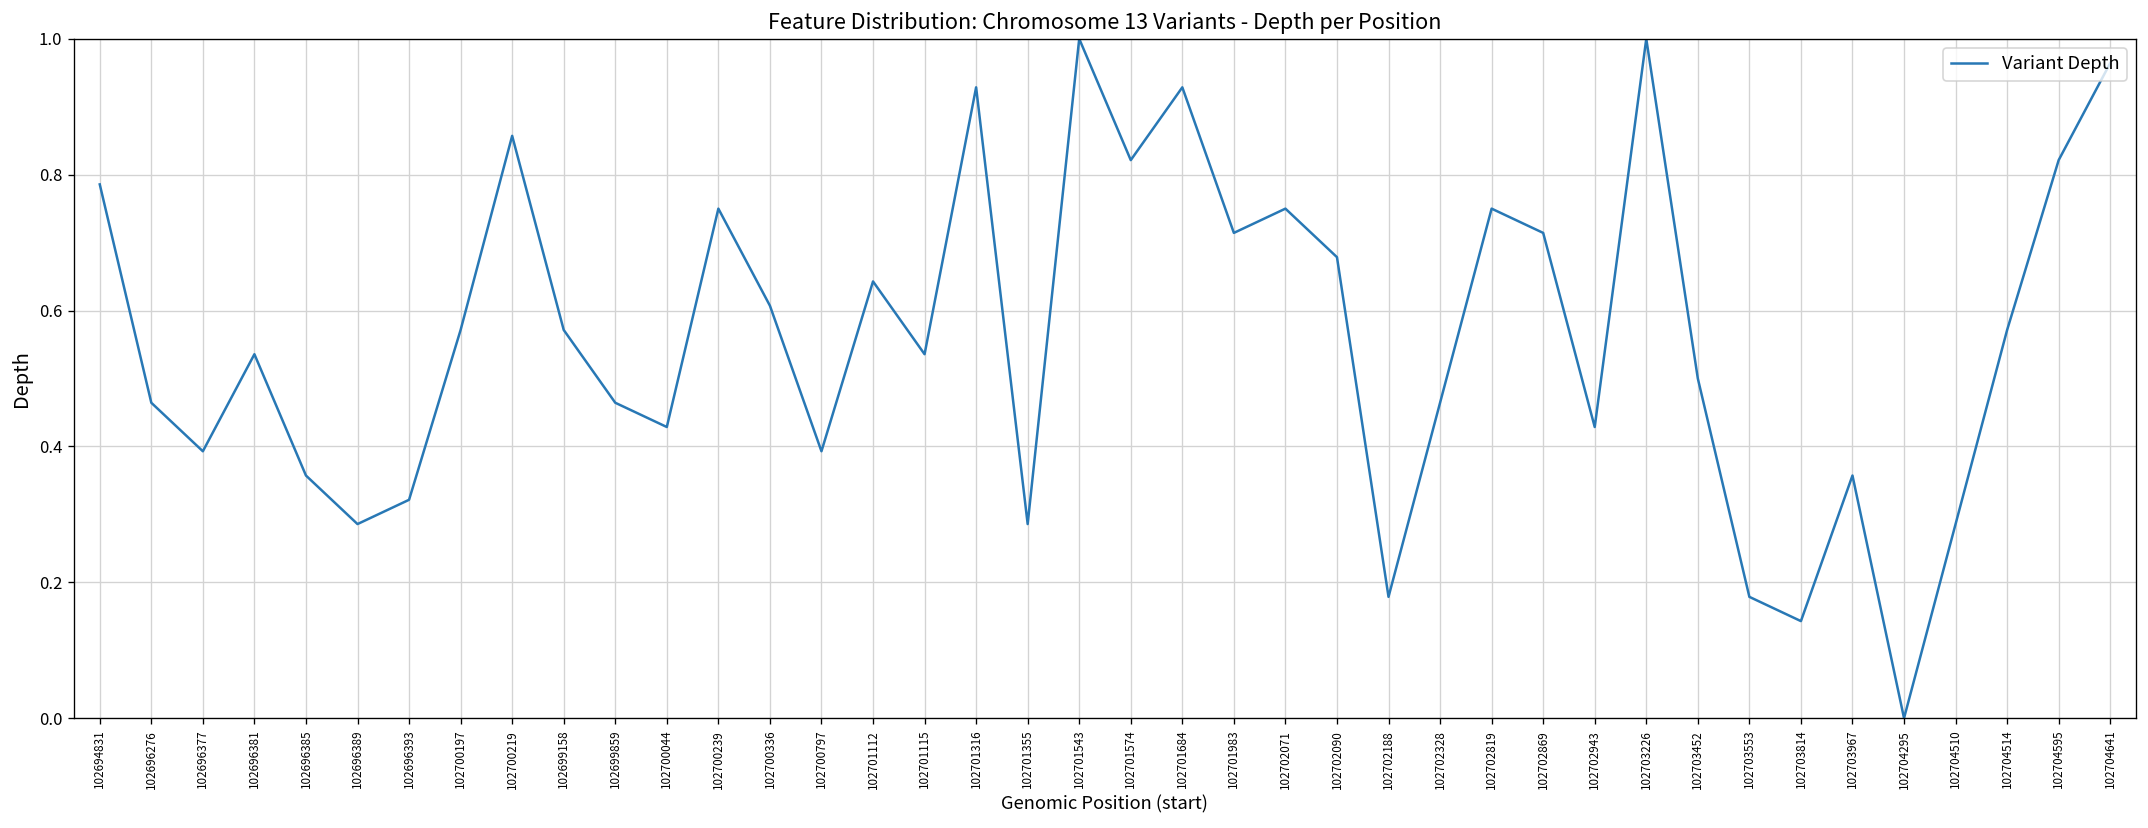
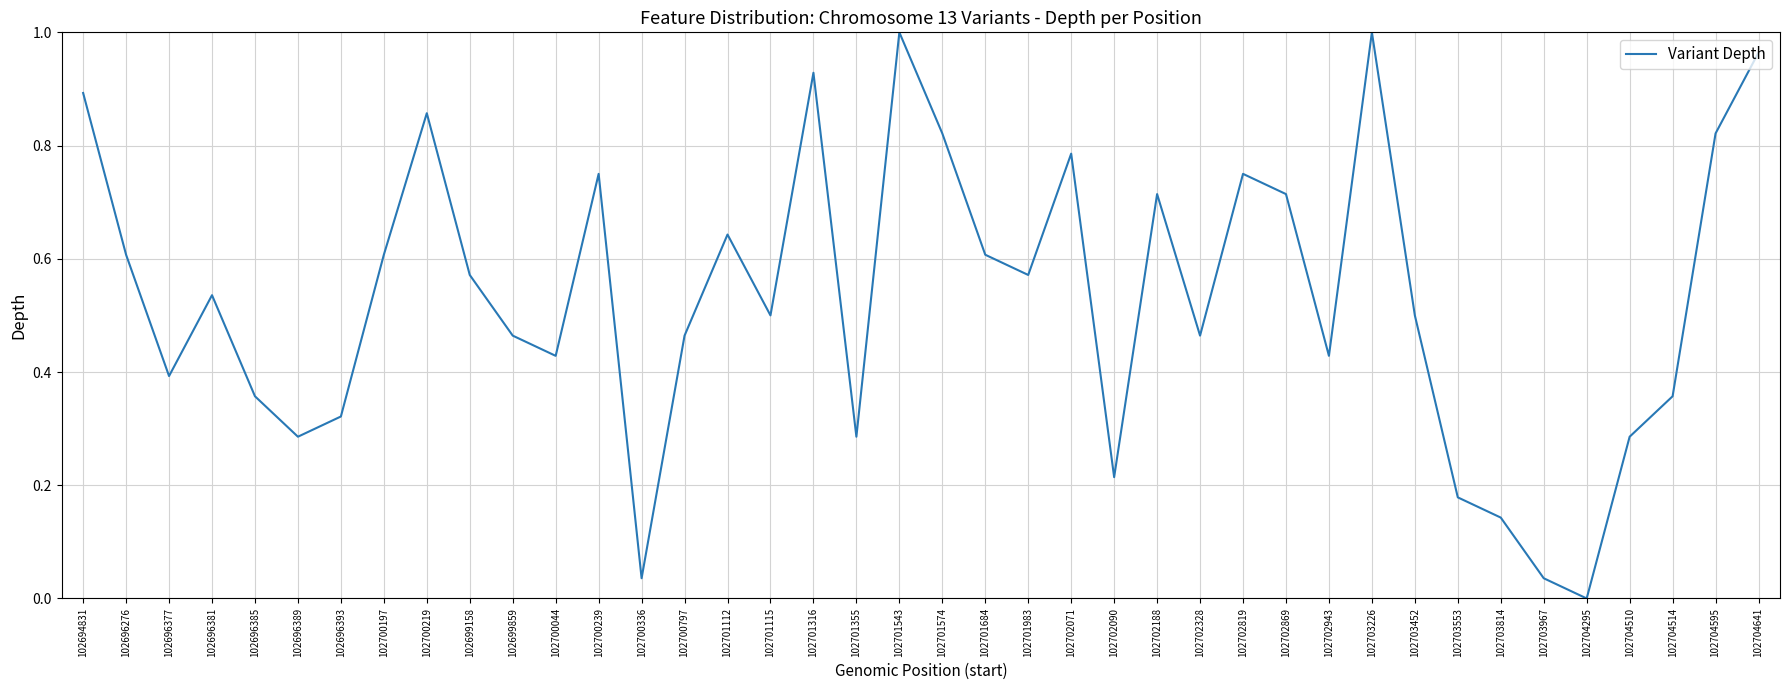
  {
-   "102694831": 0.79,
-   "102696276": 0.46,
+   "102694831": 0.89,
+   "102696276": 0.61,
    "102696377": 0.39,
    "102696381": 0.54,
    "102696385": 0.36,
    "102696389": 0.29,
    "102696393": 0.32,
-   "102700197": 0.57,
+   "102700197": 0.61,
    "102700219": 0.86,
    "102699158": 0.57,
    "102699859": 0.46,
    "102700044": 0.43,
    "102700239": 0.75,
-   "102700336": 0.61,
-   "102700797": 0.39,
+   "102700336": 0.04,
+   "102700797": 0.46,
    "102701112": 0.64,
-   "102701115": 0.54,
+   "102701115": 0.50,
    "102701316": 0.93,
    "102701355": 0.29,
    "102701543": 1.00,
    "102701574": 0.82,
-   "102701684": 0.93,
-   "102701983": 0.71,
-   "102702071": 0.75,
-   "102702090": 0.68,
-   "102702188": 0.18,
+   "102701684": 0.61,
+   "102701983": 0.57,
+   "102702071": 0.79,
+   "102702090": 0.21,
+   "102702188": 0.71,
    "102702328": 0.46,
    "102702819": 0.75,
    "102702869": 0.71,
    "102702943": 0.43,
    "102703226": 1.00,
    "102703452": 0.50,
    "102703553": 0.18,
    "102703814": 0.14,
-   "102703967": 0.36,
+   "102703967": 0.04,
    "102704295": 0.00,
    "102704510": 0.29,
-   "102704514": 0.57,
+   "102704514": 0.36,
    "102704595": 0.82
  }
